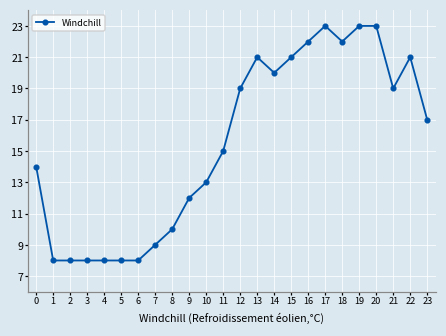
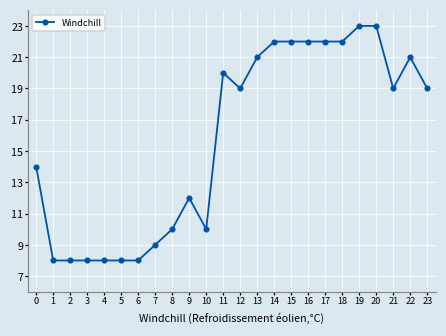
  {
    "0": 14,
    "1": 8,
    "2": 8,
    "3": 8,
    "4": 8,
    "5": 8,
    "6": 8,
    "7": 9,
    "8": 10,
    "9": 12,
-   "10": 13,
-   "11": 15,
+   "10": 10,
+   "11": 20,
    "12": 19,
    "13": 21,
-   "14": 20,
-   "15": 21,
+   "14": 22,
+   "15": 22,
    "16": 22,
-   "17": 23,
+   "17": 22,
    "18": 22,
    "19": 23,
    "20": 23,
    "21": 19,
    "22": 21,
-   "23": 17
+   "23": 19
  }
